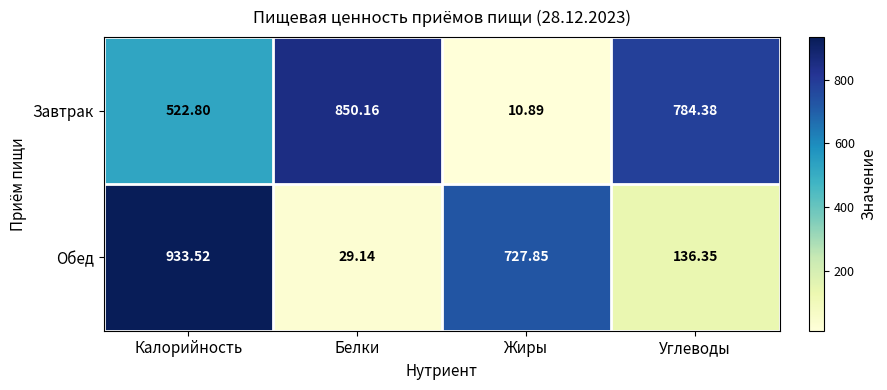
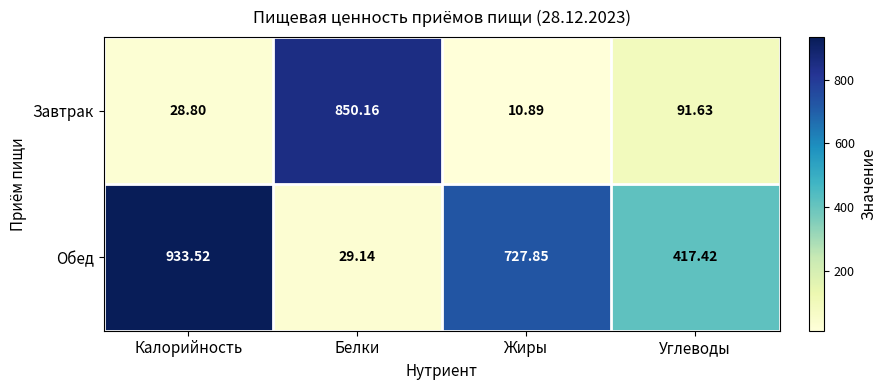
  {
    "Завтрак": {
-     "Калорийность": 522.80,
+     "Калорийность": 28.80,
      "Белки": 850.16,
      "Жиры": 10.89,
-     "Углеводы": 784.38
+     "Углеводы": 91.63
    },
    "Обед": {
      "Калорийность": 933.52,
      "Белки": 29.14,
      "Жиры": 727.85,
-     "Углеводы": 136.35
+     "Углеводы": 417.42
    }
  }
